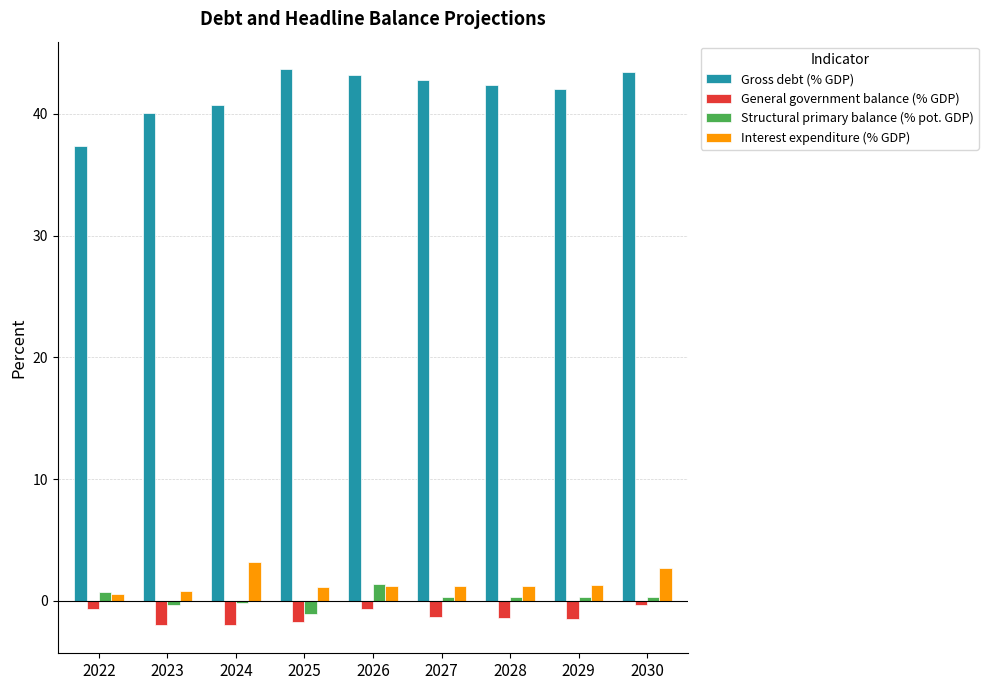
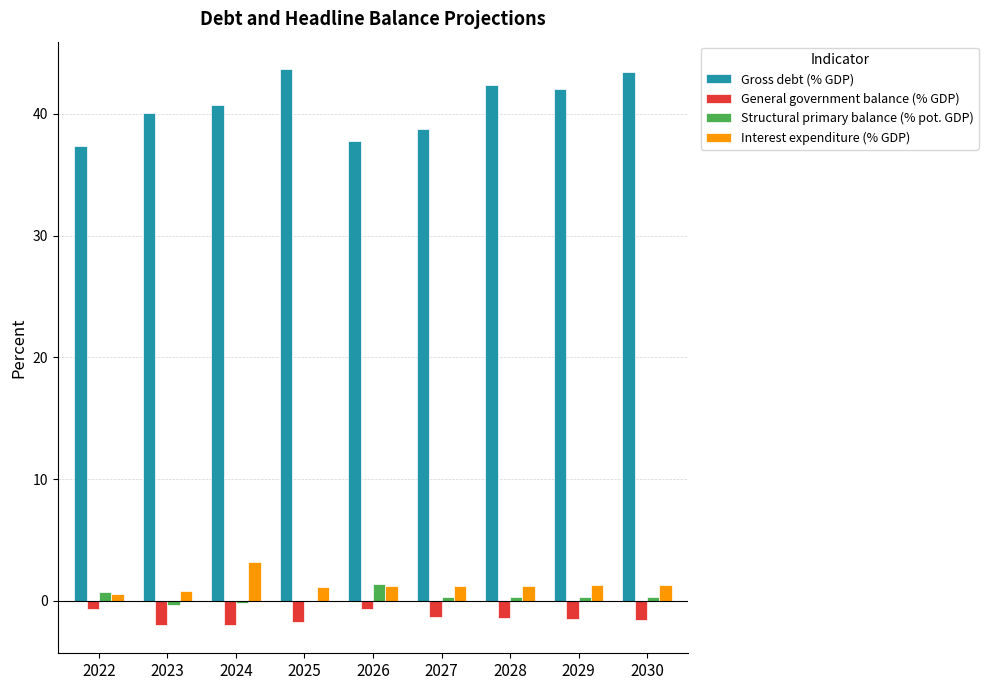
  {
    "Gross debt (% GDP)": {
      "2022": 37.3,
      "2023": 40.1,
      "2024": 40.7,
      "2025": 43.6,
-     "2026": 43.2,
-     "2027": 42.7,
+     "2026": 37.8,
+     "2027": 38.7,
      "2028": 42.3,
      "2029": 42.1,
      "2030": 43.5
    },
    "General government balance (% GDP)": {
      "2022": -0.7,
      "2023": -2.0,
      "2024": -2.0,
      "2025": -1.8,
      "2026": -0.7,
      "2027": -1.3,
      "2028": -1.4,
      "2029": -1.5,
-     "2030": -0.4
+     "2030": -1.6
    },
    "Structural primary balance (% pot. GDP)": {
      "2022": 0.7,
      "2023": -0.4,
      "2024": -0.2,
-     "2025": -1.1,
+     "2025": 0.0,
      "2026": 1.4,
      "2027": 0.3,
      "2028": 0.3,
      "2029": 0.3,
      "2030": 0.3
    },
    "Interest expenditure (% GDP)": {
      "2022": 0.6,
      "2023": 0.8,
      "2024": 3.1,
      "2025": 1.1,
      "2026": 1.2,
      "2027": 1.2,
      "2028": 1.2,
      "2029": 1.3,
-     "2030": 2.7
+     "2030": 1.3
    }
  }
